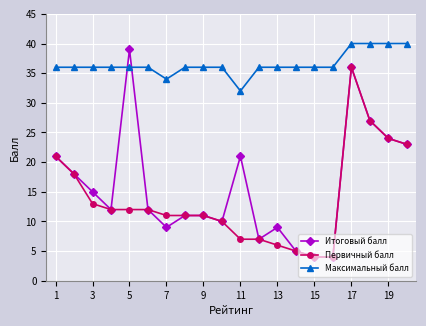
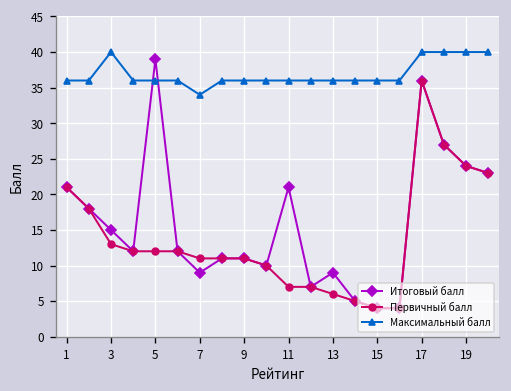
  {
    "Итоговый балл": {
      "3": 15,
      "5": 39,
      "7": 9,
      "11": 21,
      "13": 9
    },
    "Первичный балл": {
      "3": 13,
      "5": 12,
      "7": 11,
      "11": 7,
      "13": 6
    },
    "Максимальный балл": {
      "1": 36,
-     "3": 36,
+     "3": 40,
      "5": 36,
      "7": 34,
      "9": 36,
-     "11": 32,
+     "11": 36,
      "13": 36,
      "15": 36,
      "17": 40,
      "19": 40
    }
  }
